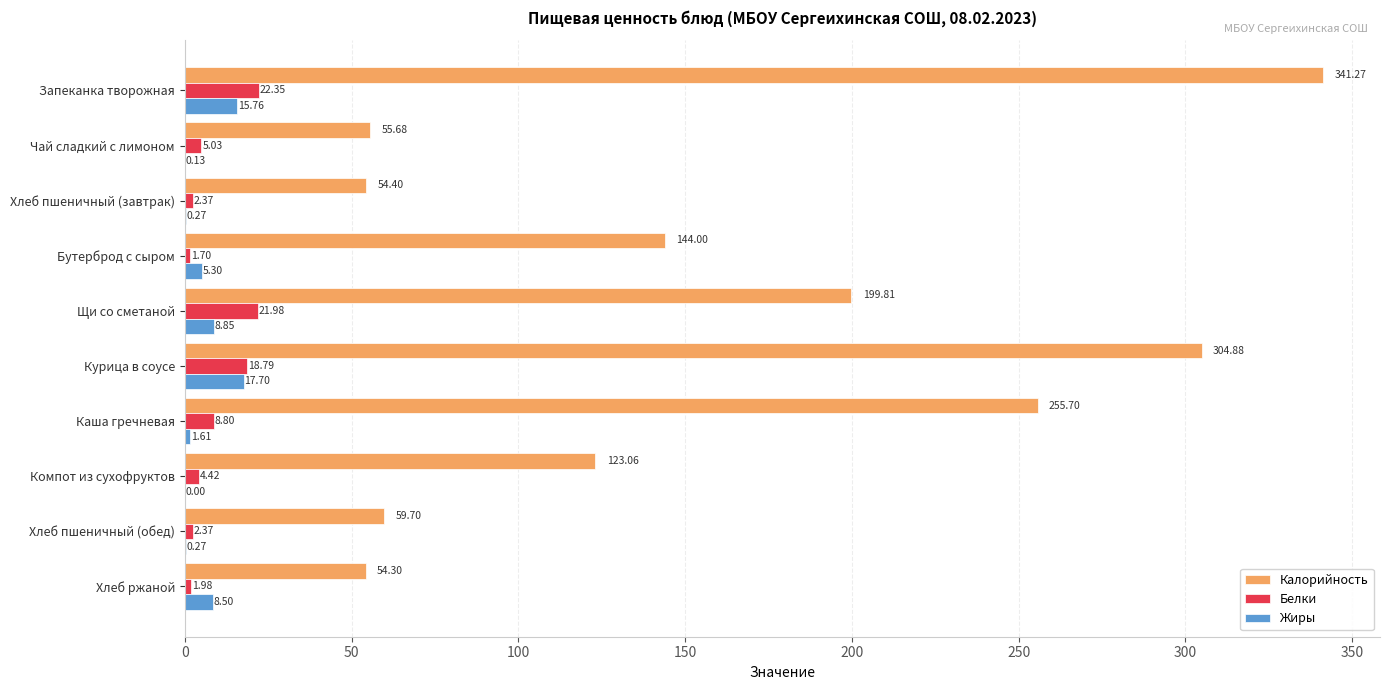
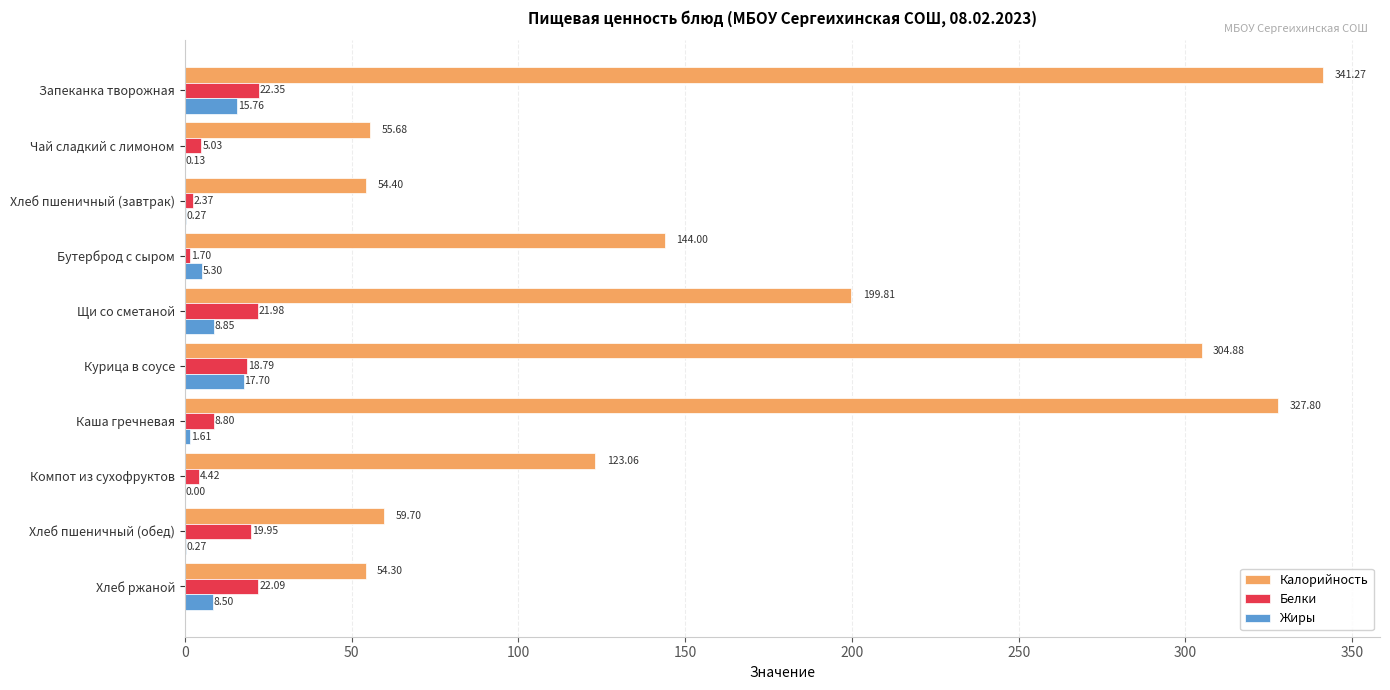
  {
    "Калорийность": {
      "Запеканка творожная": 341.27,
      "Чай сладкий с лимоном": 55.68,
      "Хлеб пшеничный (завтрак)": 54.40,
      "Бутерброд с сыром": 144.00,
      "Щи со сметаной": 199.81,
      "Курица в соусе": 304.88,
-     "Каша гречневая": 255.70,
+     "Каша гречневая": 327.80,
      "Компот из сухофруктов": 123.06,
      "Хлеб пшеничный (обед)": 59.70,
      "Хлеб ржаной": 54.30
    },
    "Белки": {
      "Запеканка творожная": 22.35,
      "Чай сладкий с лимоном": 5.03,
      "Хлеб пшеничный (завтрак)": 2.37,
      "Бутерброд с сыром": 1.70,
      "Щи со сметаной": 21.98,
      "Курица в соусе": 18.79,
      "Каша гречневая": 8.80,
      "Компот из сухофруктов": 4.42,
-     "Хлеб пшеничный (обед)": 2.37,
-     "Хлеб ржаной": 1.98
+     "Хлеб пшеничный (обед)": 19.95,
+     "Хлеб ржаной": 22.09
    },
    "Жиры": {
      "Запеканка творожная": 15.76,
      "Чай сладкий с лимоном": 0.13,
      "Хлеб пшеничный (завтрак)": 0.27,
      "Бутерброд с сыром": 5.30,
      "Щи со сметаной": 8.85,
      "Курица в соусе": 17.70,
      "Каша гречневая": 1.61,
      "Компот из сухофруктов": 0.00,
      "Хлеб пшеничный (обед)": 0.27,
      "Хлеб ржаной": 8.50
    }
  }
